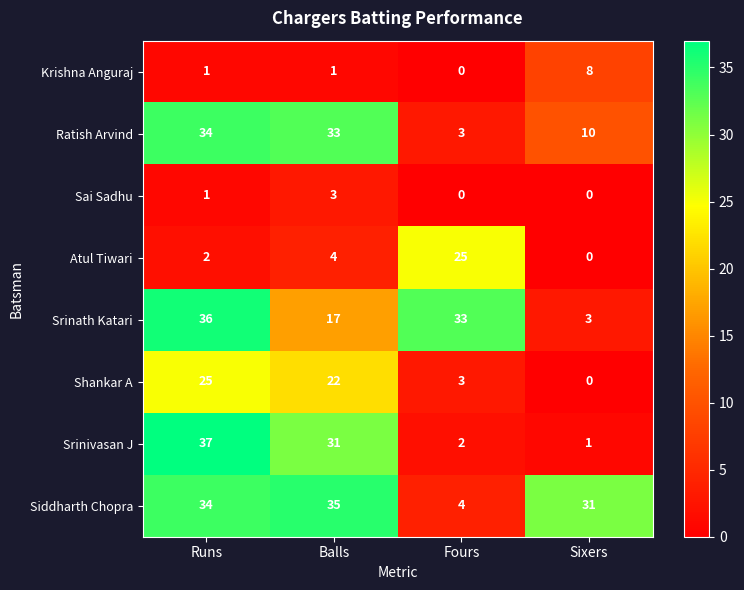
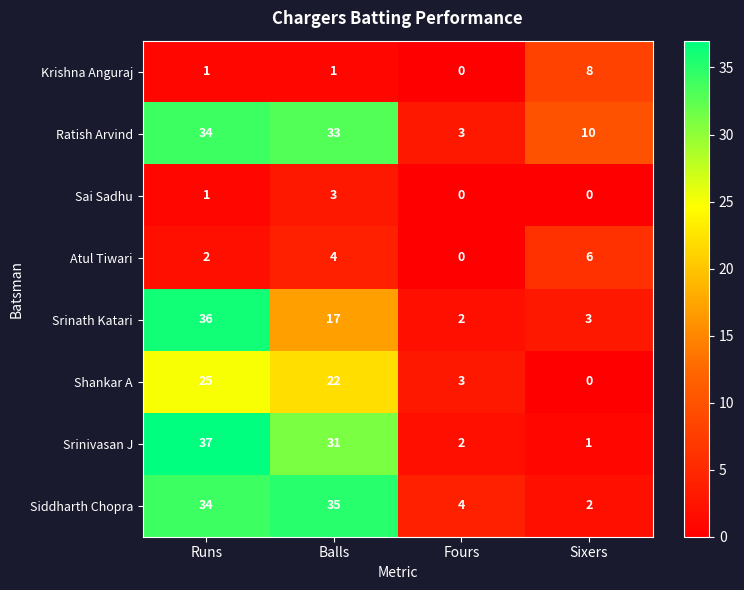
  {
    "Krishna Anguraj": {
      "Runs": 1,
      "Balls": 1,
      "Fours": 0,
      "Sixers": 8
    },
    "Ratish Arvind": {
      "Runs": 34,
      "Balls": 33,
      "Fours": 3,
      "Sixers": 10
    },
    "Sai Sadhu": {
      "Runs": 1,
      "Balls": 3,
      "Fours": 0,
      "Sixers": 0
    },
    "Atul Tiwari": {
      "Runs": 2,
      "Balls": 4,
-     "Fours": 25,
-     "Sixers": 0
+     "Fours": 0,
+     "Sixers": 6
    },
    "Srinath Katari": {
      "Runs": 36,
      "Balls": 17,
-     "Fours": 33,
+     "Fours": 2,
      "Sixers": 3
    },
    "Shankar A": {
      "Runs": 25,
      "Balls": 22,
      "Fours": 3,
      "Sixers": 0
    },
    "Srinivasan J": {
      "Runs": 37,
      "Balls": 31,
      "Fours": 2,
      "Sixers": 1
    },
    "Siddharth Chopra": {
      "Runs": 34,
      "Balls": 35,
      "Fours": 4,
-     "Sixers": 31
+     "Sixers": 2
    }
  }
